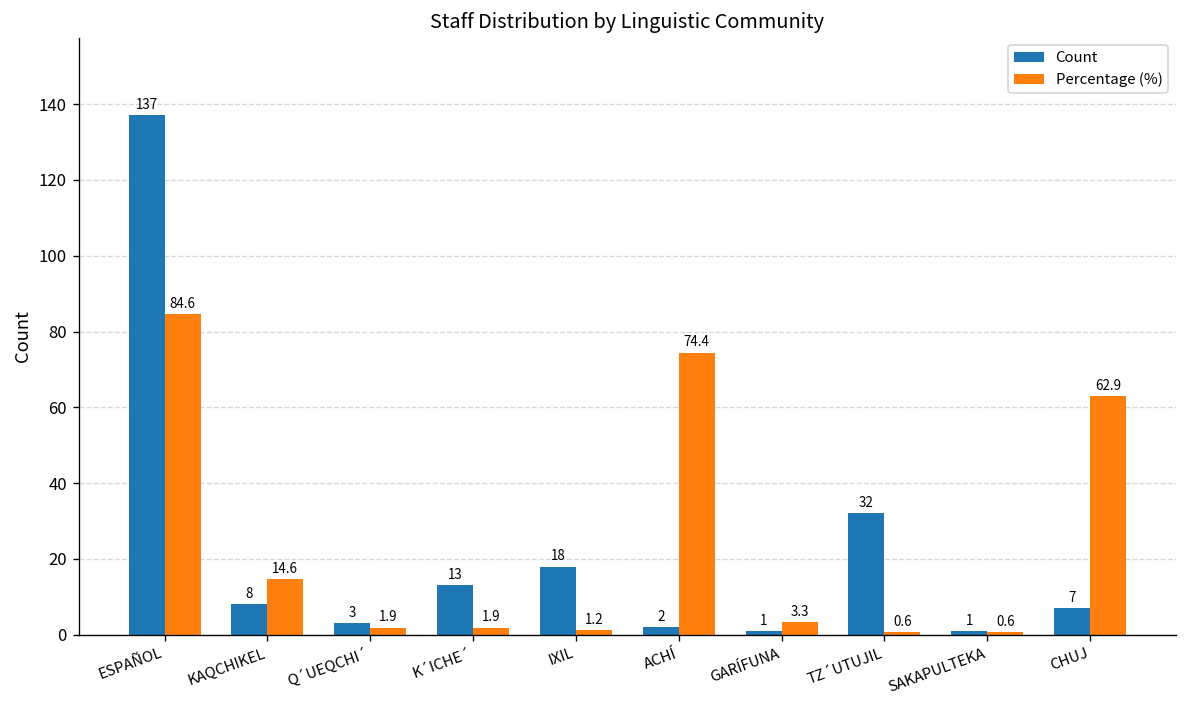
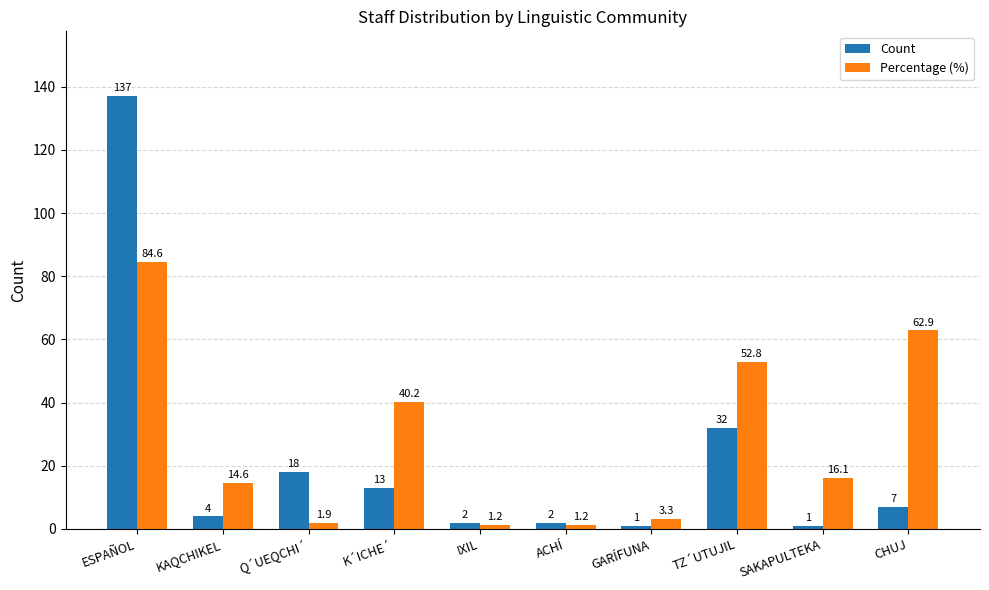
  {
    "Count": {
      "ESPAÑOL": 137,
-     "KAQCHIKEL": 8,
-     "Q´UEQCHI´": 3,
+     "KAQCHIKEL": 4,
+     "Q´UEQCHI´": 18,
      "K´ICHE´": 13,
-     "IXIL": 18,
+     "IXIL": 2,
      "ACHÍ": 2,
      "GARÍFUNA": 1,
      "TZ´UTUJIL": 32,
      "SAKAPULTEKA": 1,
      "CHUJ": 7
    },
    "Percentage (%)": {
      "ESPAÑOL": 84.6,
      "KAQCHIKEL": 14.6,
      "Q´UEQCHI´": 1.9,
-     "K´ICHE´": 1.9,
+     "K´ICHE´": 40.2,
      "IXIL": 1.2,
-     "ACHÍ": 74.4,
+     "ACHÍ": 1.2,
      "GARÍFUNA": 3.3,
-     "TZ´UTUJIL": 0.6,
-     "SAKAPULTEKA": 0.6,
+     "TZ´UTUJIL": 52.8,
+     "SAKAPULTEKA": 16.1,
      "CHUJ": 62.9
    }
  }
